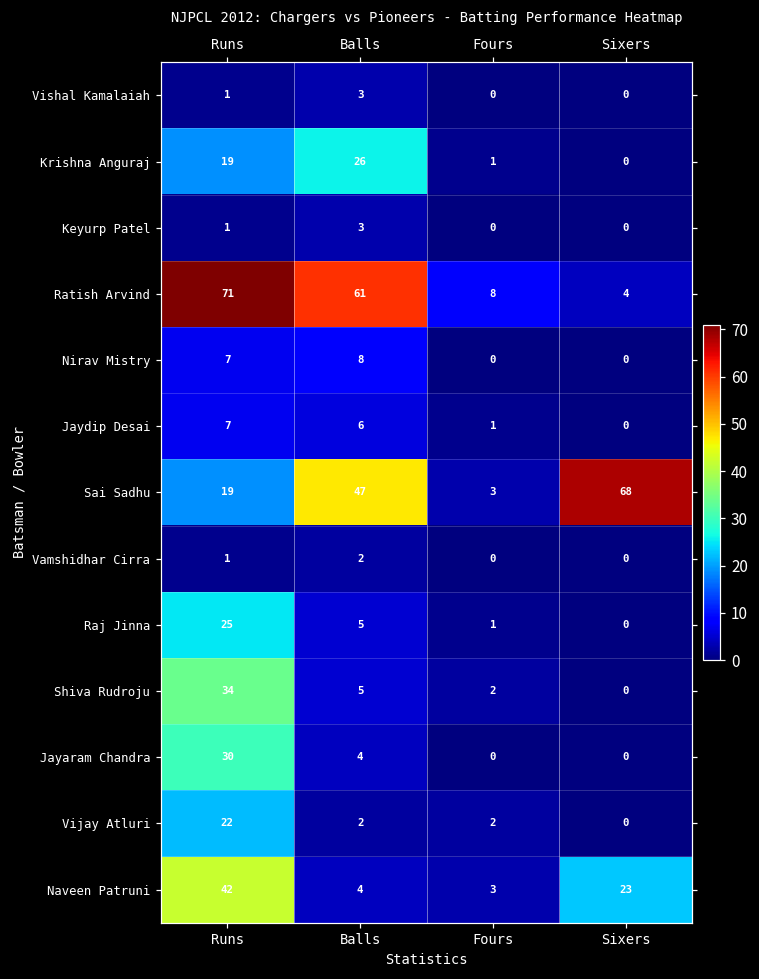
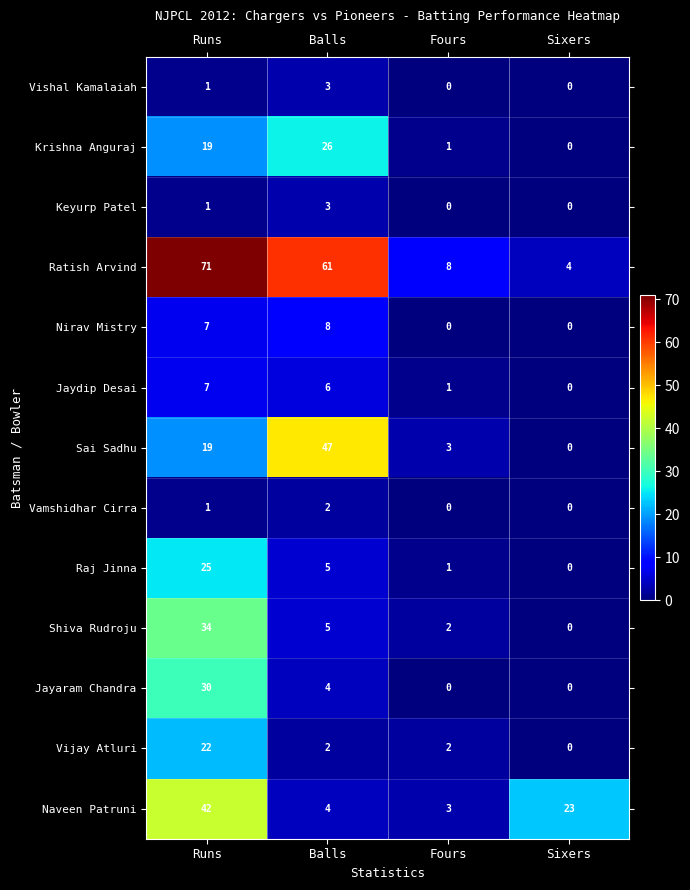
  {
    "Vishal Kamalaiah": {
      "Runs": 1,
      "Balls": 3,
      "Fours": 0,
      "Sixers": 0
    },
    "Krishna Anguraj": {
      "Runs": 19,
      "Balls": 26,
      "Fours": 1,
      "Sixers": 0
    },
    "Keyurp Patel": {
      "Runs": 1,
      "Balls": 3,
      "Fours": 0,
      "Sixers": 0
    },
    "Ratish Arvind": {
      "Runs": 71,
      "Balls": 61,
      "Fours": 8,
      "Sixers": 4
    },
    "Nirav Mistry": {
      "Runs": 7,
      "Balls": 8,
      "Fours": 0,
      "Sixers": 0
    },
    "Jaydip Desai": {
      "Runs": 7,
      "Balls": 6,
      "Fours": 1,
      "Sixers": 0
    },
    "Sai Sadhu": {
      "Runs": 19,
      "Balls": 47,
      "Fours": 3,
-     "Sixers": 68
+     "Sixers": 0
    },
    "Vamshidhar Cirra": {
      "Runs": 1,
      "Balls": 2,
      "Fours": 0,
      "Sixers": 0
    },
    "Raj Jinna": {
      "Runs": 25,
      "Balls": 5,
      "Fours": 1,
      "Sixers": 0
    },
    "Shiva Rudroju": {
      "Runs": 34,
      "Balls": 5,
      "Fours": 2,
      "Sixers": 0
    },
    "Jayaram Chandra": {
      "Runs": 30,
      "Balls": 4,
      "Fours": 0,
      "Sixers": 0
    },
    "Vijay Atluri": {
      "Runs": 22,
      "Balls": 2,
      "Fours": 2,
      "Sixers": 0
    },
    "Naveen Patruni": {
      "Runs": 42,
      "Balls": 4,
      "Fours": 3,
      "Sixers": 23
    }
  }
